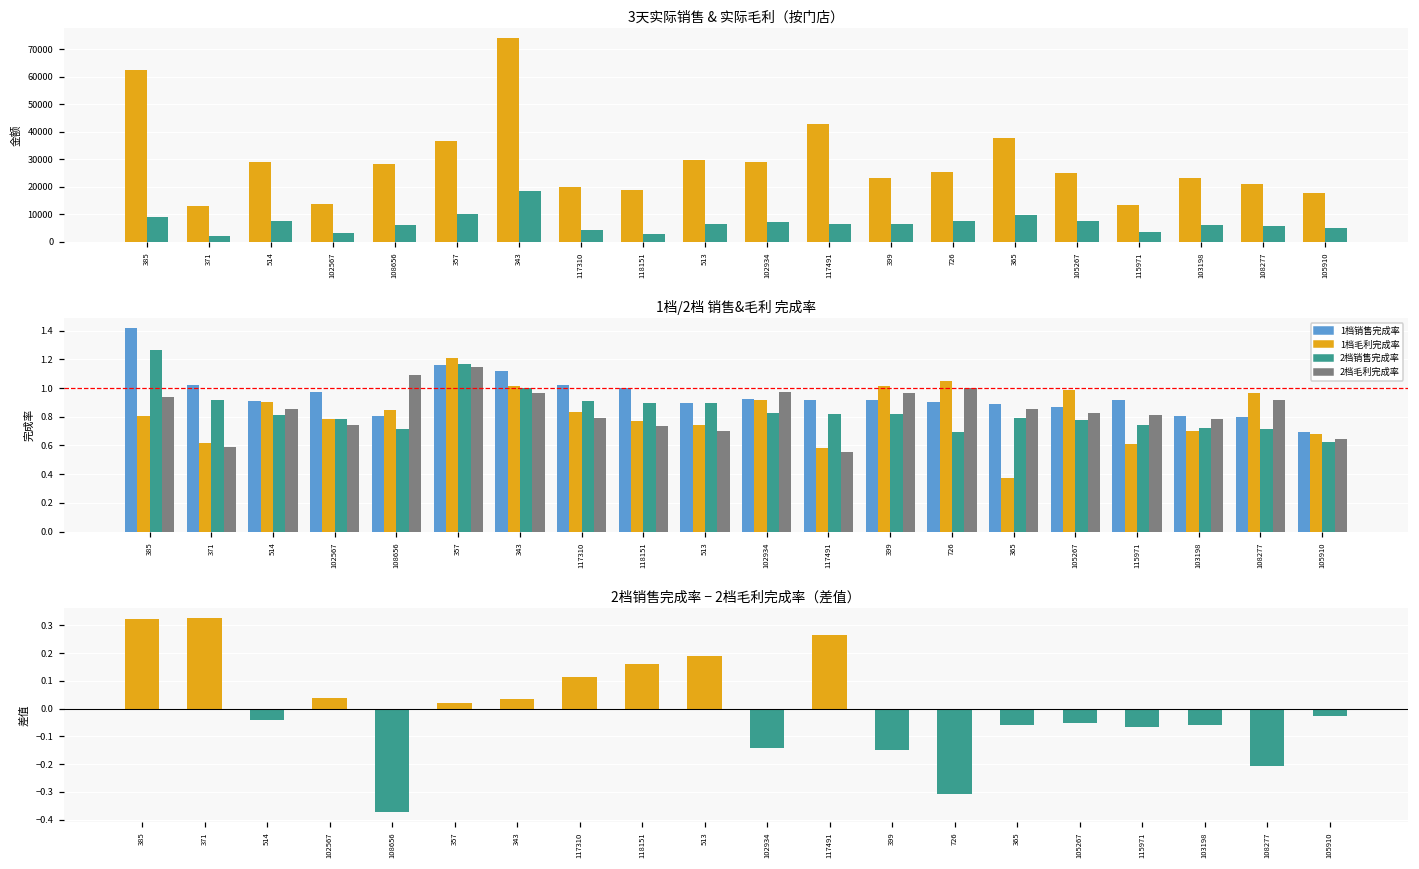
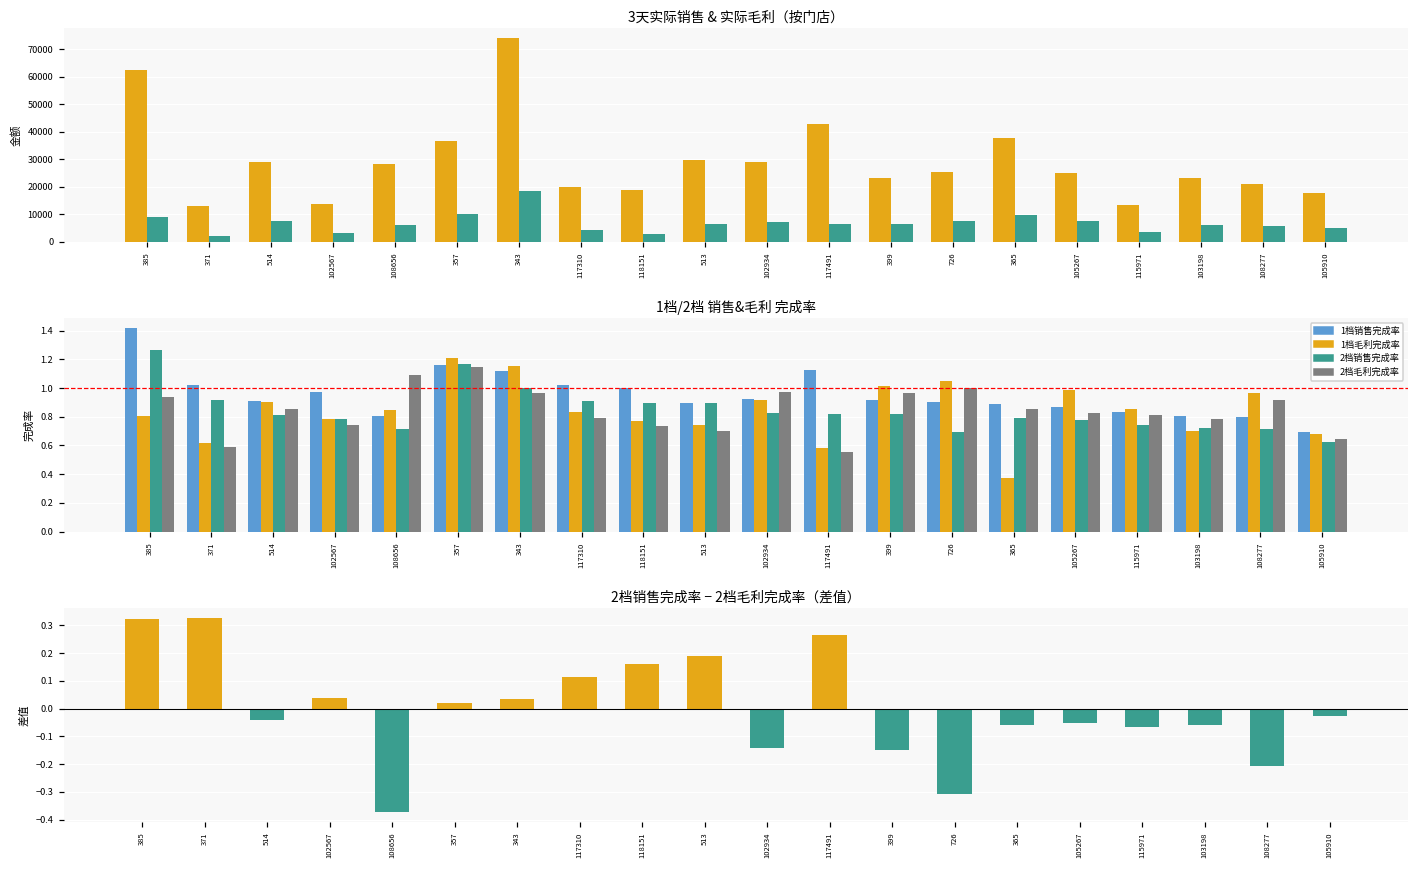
  {
    "1档/2档 销售&毛利 完成率": {
      "1档销售完成率": {
        "385": 1.42,
        "371": 1.02,
        "514": 0.91,
        "102567": 0.97,
        "108656": 0.80,
        "357": 1.16,
        "343": 1.12,
        "117310": 1.02,
        "118151": 1.00,
        "513": 0.90,
        "102934": 0.93,
-       "117491": 0.92,
+       "117491": 1.13,
        "399": 0.91,
        "726": 0.90,
        "365": 0.89,
        "105267": 0.87,
-       "115971": 0.92,
+       "115971": 0.84,
        "103198": 0.81,
        "108277": 0.80,
        "105910": 0.70
      },
      "1档毛利完成率": {
        "385": 0.81,
        "371": 0.62,
        "514": 0.90,
        "102567": 0.78,
        "108656": 0.85,
        "357": 1.21,
-       "343": 1.02,
+       "343": 1.15,
        "117310": 0.84,
        "118151": 0.77,
        "513": 0.74,
        "102934": 0.91,
        "117491": 0.58,
        "399": 1.01,
        "726": 1.05,
        "365": 0.37,
        "105267": 0.99,
-       "115971": 0.61,
+       "115971": 0.85,
        "103198": 0.70,
        "108277": 0.97,
        "105910": 0.68
      },
      "2档销售完成率": {
        "385": 1.26,
        "371": 0.91,
        "514": 0.81,
        "102567": 0.78,
        "108656": 0.72,
        "357": 1.17,
        "343": 1.00,
        "117310": 0.91,
        "118151": 0.90,
        "513": 0.89,
        "102934": 0.83,
        "117491": 0.82,
        "399": 0.82,
        "726": 0.69,
        "365": 0.79,
        "105267": 0.78,
        "115971": 0.75,
        "103198": 0.72,
        "108277": 0.71,
        "105910": 0.62
      },
      "2档毛利完成率": {
        "385": 0.94,
        "371": 0.59,
        "514": 0.86,
        "102567": 0.74,
        "108656": 1.09,
        "357": 1.15,
        "343": 0.97,
        "117310": 0.79,
        "118151": 0.73,
        "513": 0.70,
        "102934": 0.97,
        "117491": 0.55,
        "399": 0.96,
        "726": 1.00,
        "365": 0.85,
        "105267": 0.83,
        "115971": 0.81,
        "103198": 0.78,
        "108277": 0.92,
        "105910": 0.65
      }
    },
    "2档销售完成率 − 2档毛利完成率（差值）": {
      "385": 0.32,
      "371": 0.33,
      "514": -0.04,
      "102567": 0.04,
      "108656": -0.37,
      "357": 0.02,
      "343": 0.03,
      "117310": 0.11,
      "118151": 0.16,
      "513": 0.19,
      "102934": -0.14,
      "117491": 0.27,
      "399": -0.15,
      "726": -0.31,
      "365": -0.06,
      "105267": -0.05,
      "115971": -0.07,
      "103198": -0.06,
      "108277": -0.21,
      "105910": -0.03
    }
  }
